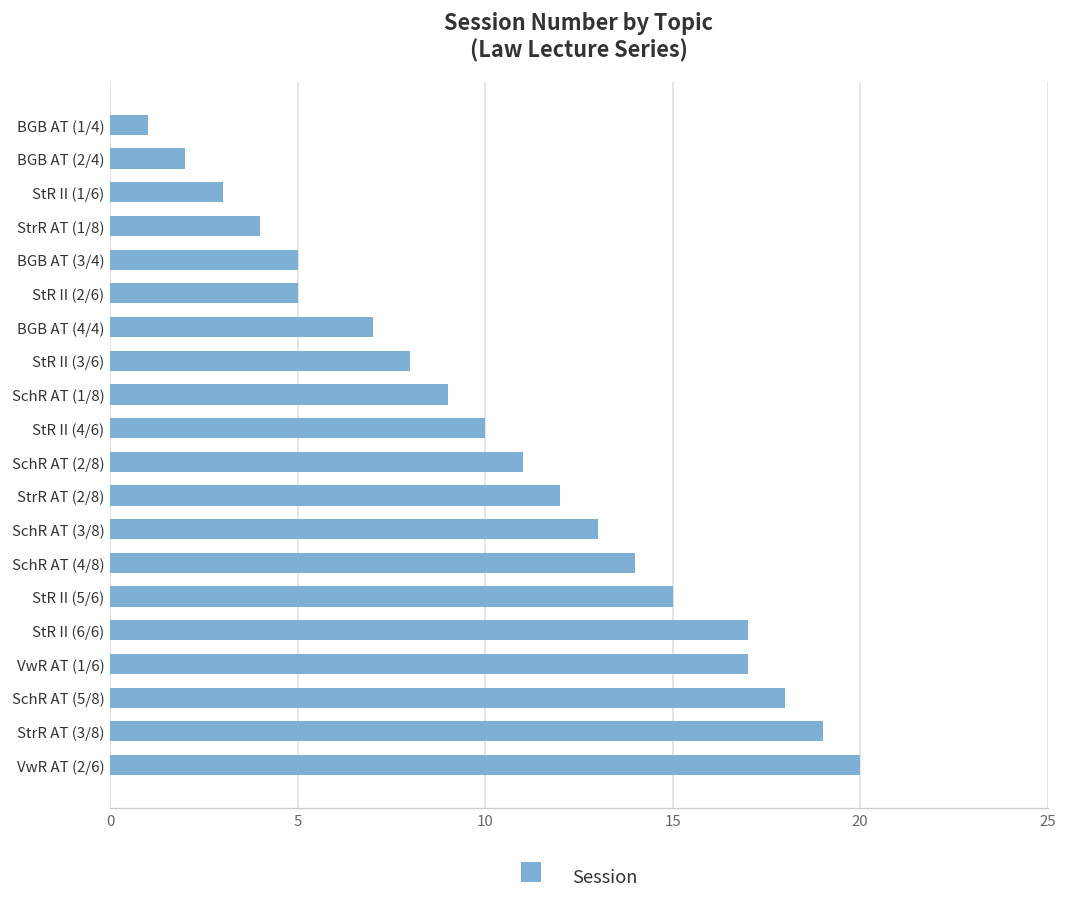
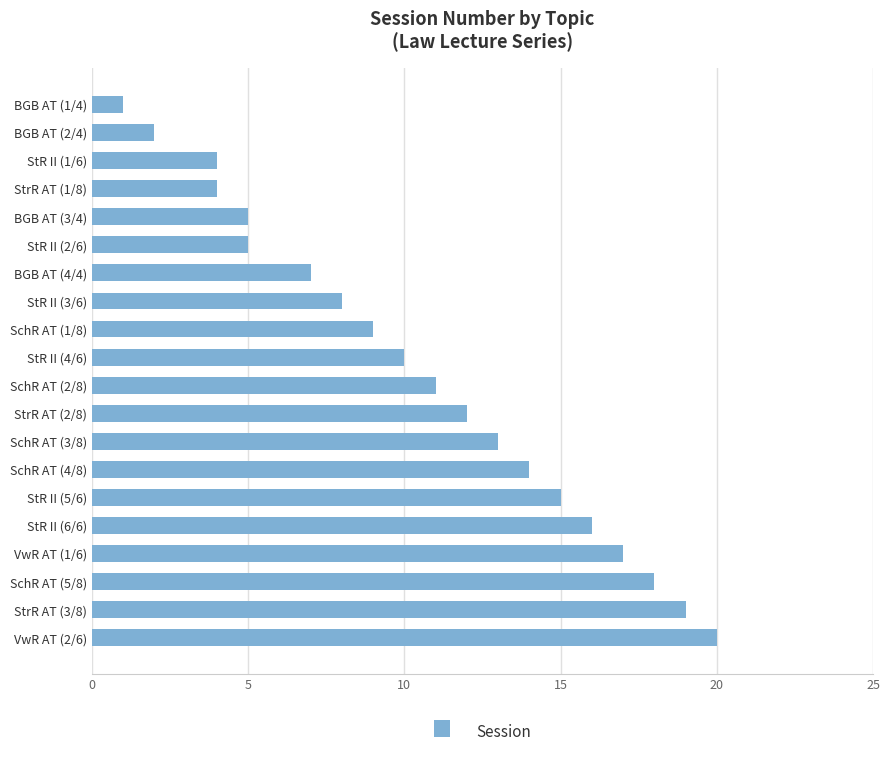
  {
    "BGB AT (1/4)": 1,
    "BGB AT (2/4)": 2,
-   "StR II (1/6)": 3,
+   "StR II (1/6)": 4,
    "StrR AT (1/8)": 4,
    "BGB AT (3/4)": 5,
    "StR II (2/6)": 5,
    "BGB AT (4/4)": 7,
    "StR II (3/6)": 8,
    "SchR AT (1/8)": 9,
    "StR II (4/6)": 10,
    "SchR AT (2/8)": 11,
    "StrR AT (2/8)": 12,
    "SchR AT (3/8)": 13,
    "SchR AT (4/8)": 14,
    "StR II (5/6)": 15,
-   "StR II (6/6)": 17,
+   "StR II (6/6)": 16,
    "VwR AT (1/6)": 17,
    "SchR AT (5/8)": 18,
    "StrR AT (3/8)": 19,
    "VwR AT (2/6)": 20
  }
